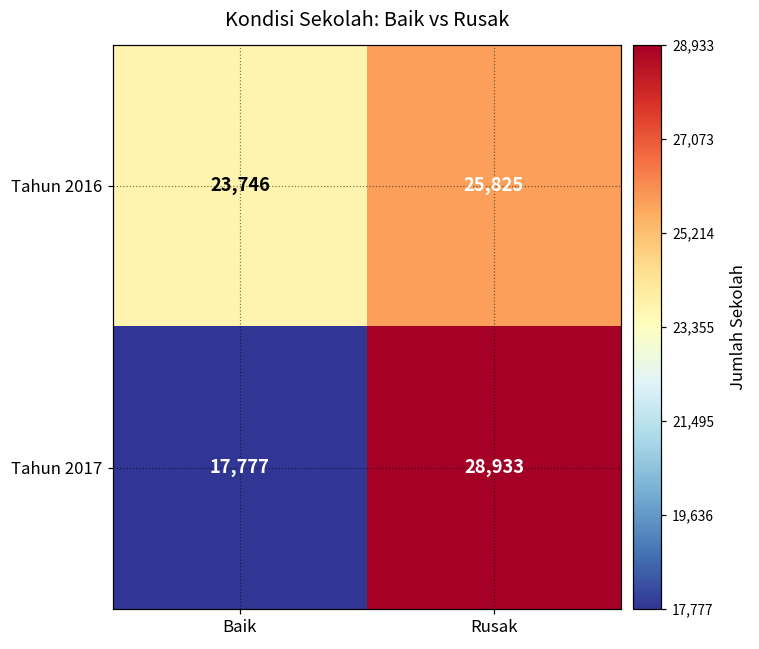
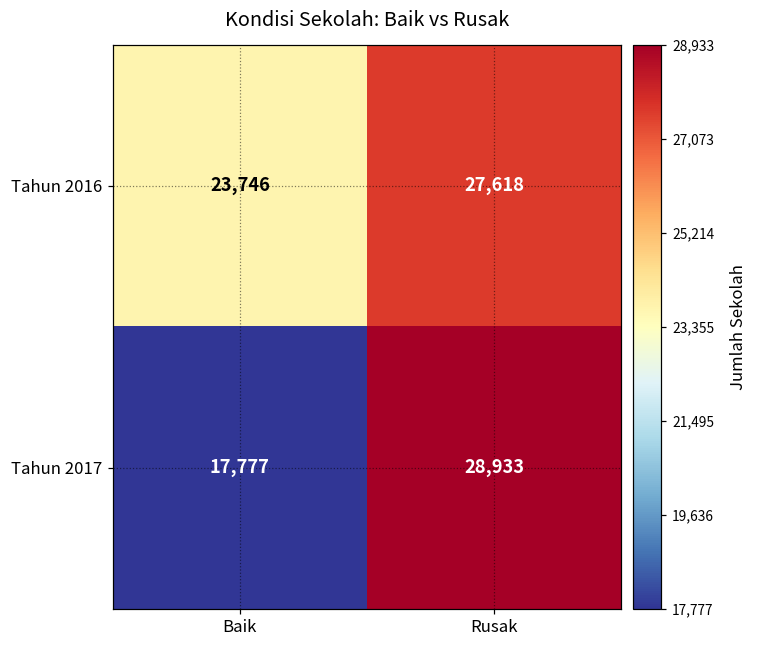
  {
    "Tahun 2016": {
      "Baik": "23,746",
-     "Rusak": "25,825"
+     "Rusak": "27,618"
    },
    "Tahun 2017": {
      "Baik": "17,777",
      "Rusak": "28,933"
    }
  }
